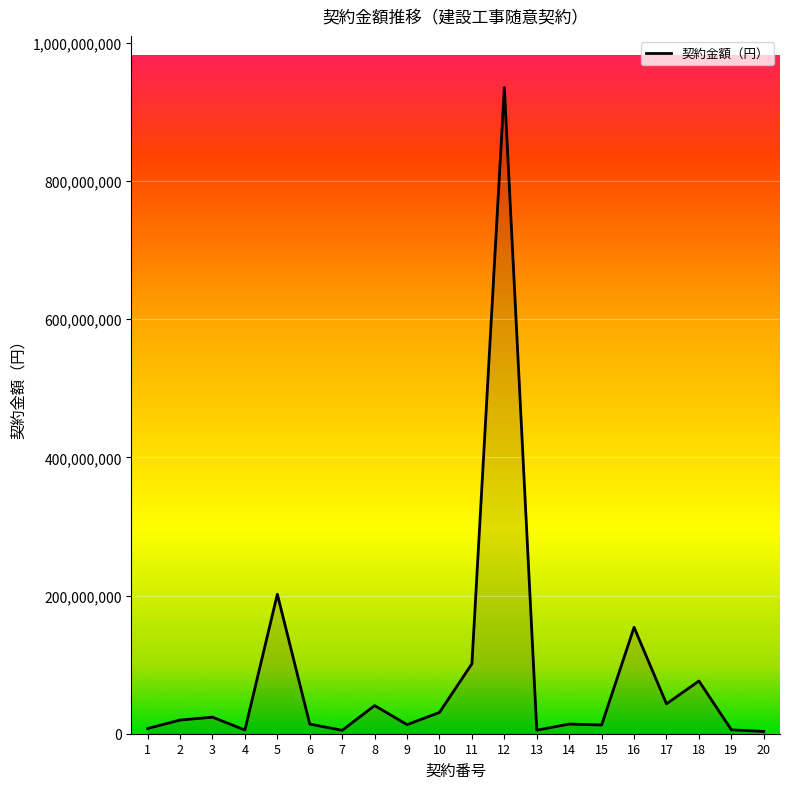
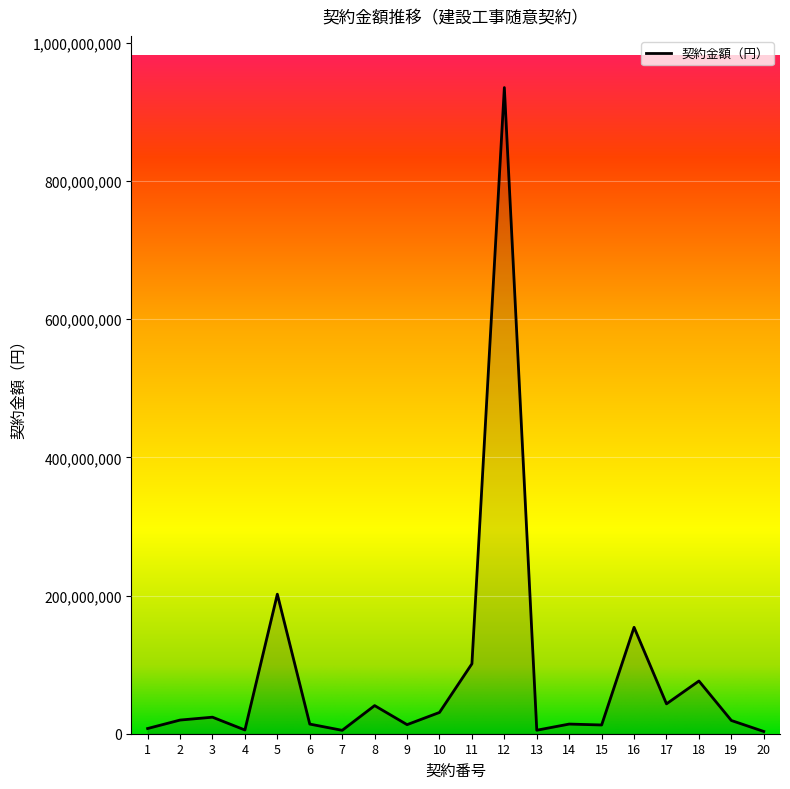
  {
    "1": "10,000,000",
    "2": "20,000,000",
    "3": "20,000,000",
    "4": "10,000,000",
    "5": "200,000,000",
    "6": "10,000,000",
    "7": "0",
    "8": "40,000,000",
    "9": "10,000,000",
    "10": "30,000,000",
    "11": "100,000,000",
    "12": "940,000,000",
    "13": "10,000,000",
    "14": "10,000,000",
    "15": "10,000,000",
    "16": "150,000,000",
    "17": "40,000,000",
    "18": "80,000,000",
-   "19": "10,000,000",
+   "19": "20,000,000",
    "20": "0"
  }
